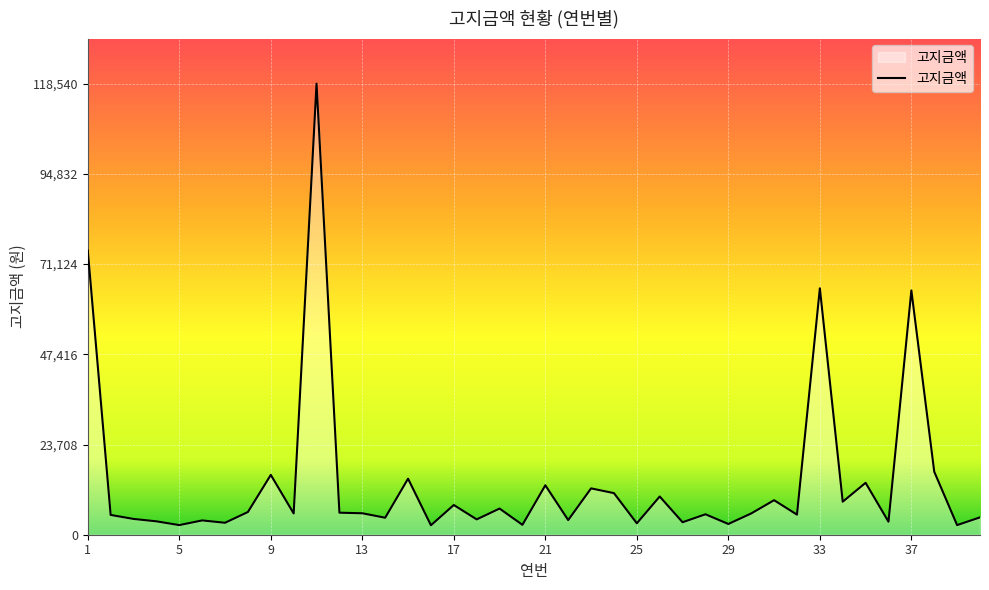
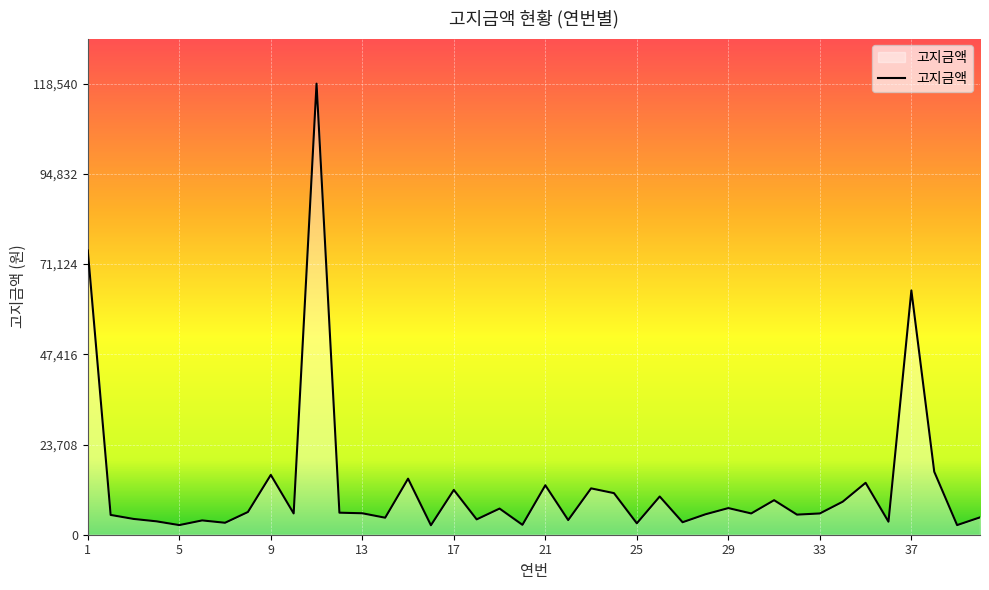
  {
    "1": "75,000",
    "5": "3,000",
    "9": "16,000",
    "13": "6,000",
-   "17": "8,000",
+   "17": "12,000",
    "21": "13,000",
    "25": "3,000",
-   "29": "3,000",
-   "33": "65,000",
+   "29": "7,000",
+   "33": "6,000",
    "37": "64,000"
  }
